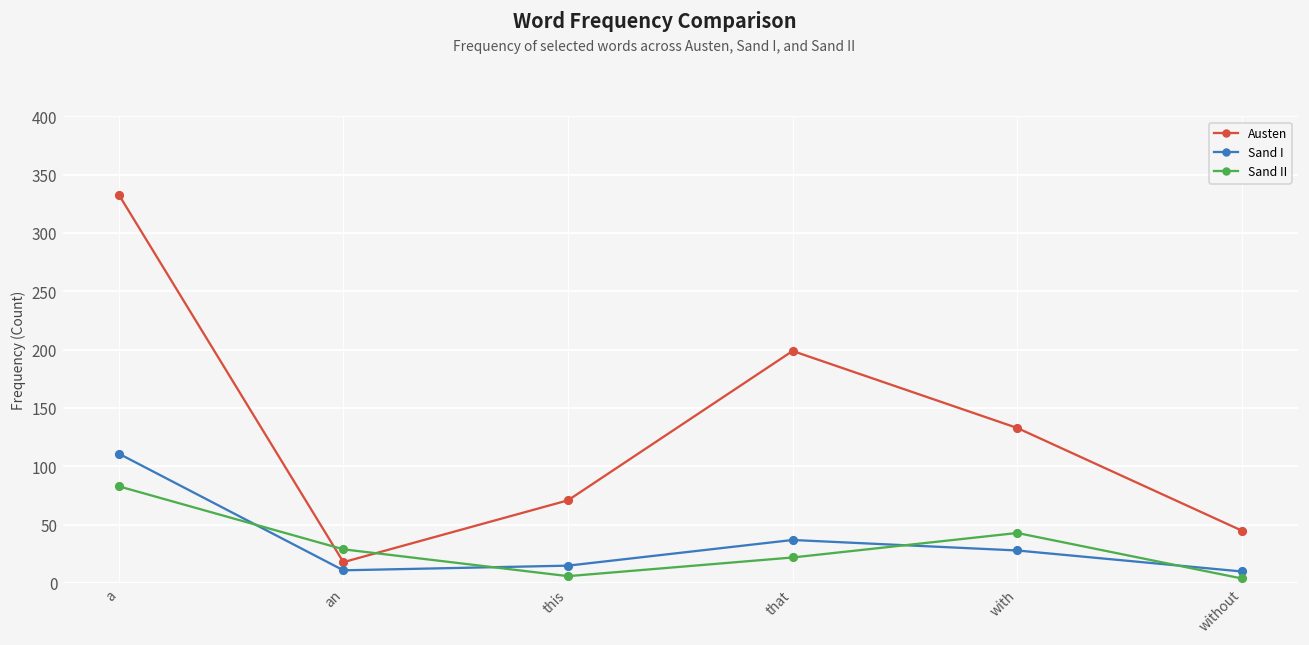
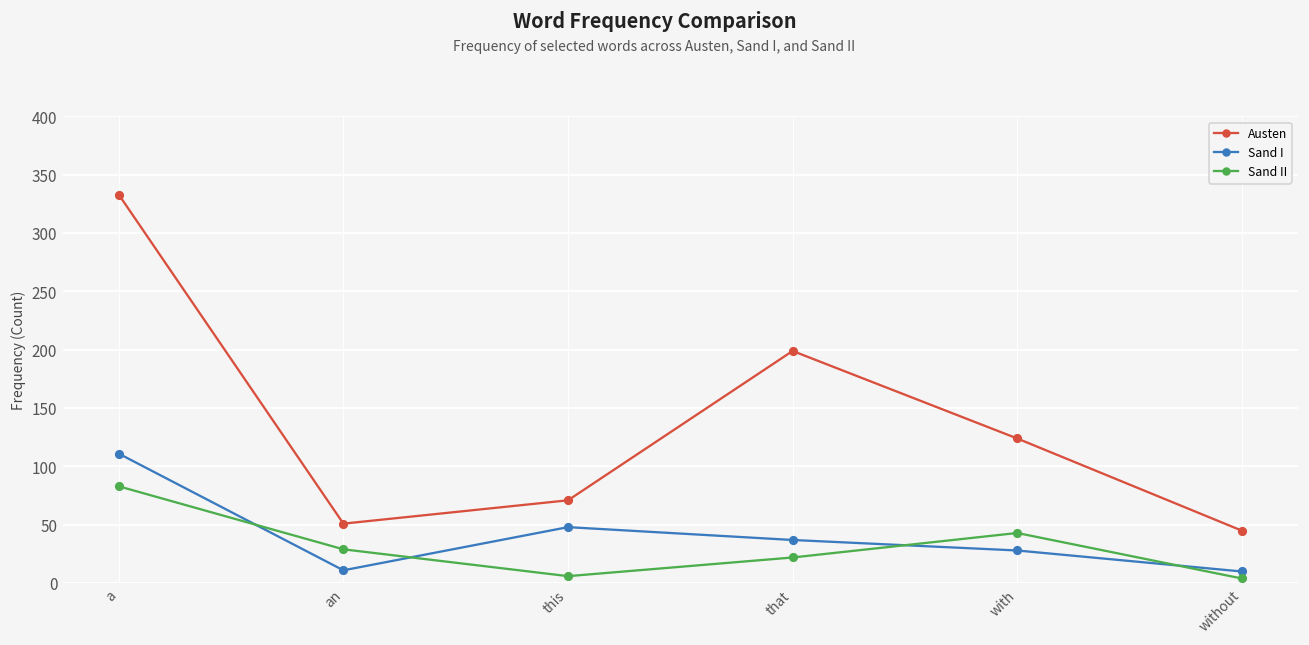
  {
    "Austen": {
      "a": 333,
-     "an": 18,
+     "an": 51,
      "this": 71,
      "that": 199,
-     "with": 133,
+     "with": 124,
      "without": 45
    },
    "Sand I": {
      "a": 111,
      "an": 11,
-     "this": 15,
+     "this": 48,
      "that": 37,
      "with": 28,
      "without": 10
    },
    "Sand II": {
      "a": 83,
      "an": 29,
      "this": 6,
      "that": 22,
      "with": 43,
      "without": 4
    }
  }
